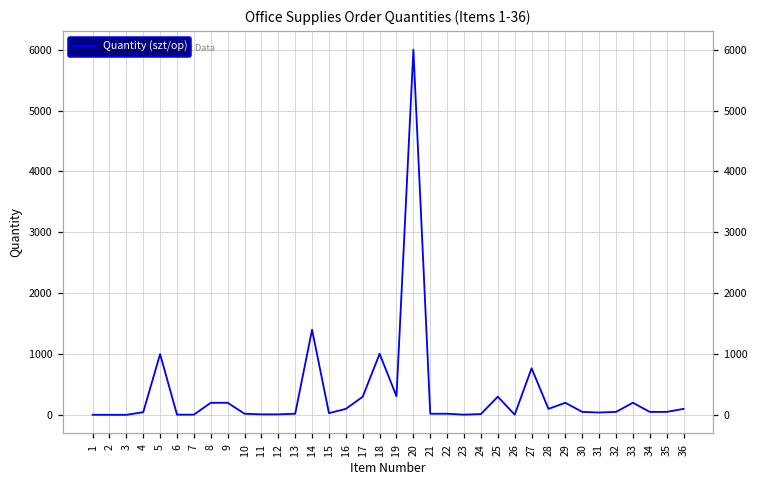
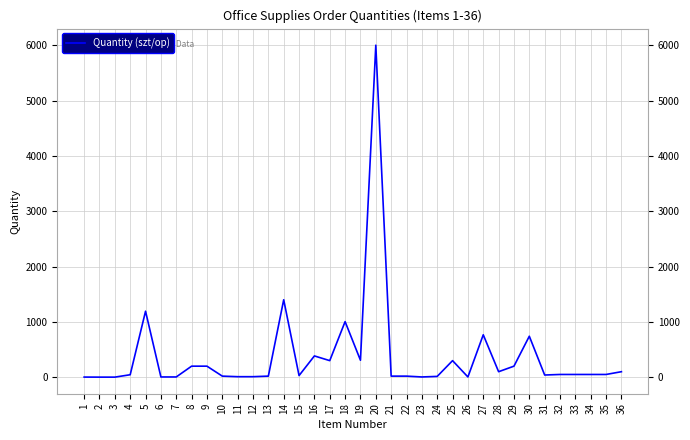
  {
    "1": 0,
    "2": 0,
    "3": 0,
    "4": 0,
-   "5": 1000,
+   "5": 1200,
    "6": 0,
    "7": 0,
    "8": 200,
    "9": 200,
    "10": 0,
    "11": 0,
    "12": 0,
    "13": 0,
    "14": 1400,
    "15": 0,
-   "16": 100,
+   "16": 400,
    "17": 300,
    "18": 1000,
    "19": 300,
    "20": 6000,
    "21": 0,
    "22": 0,
    "23": 0,
    "24": 0,
    "25": 300,
    "26": 0,
    "27": 800,
    "28": 100,
    "29": 200,
-   "30": 100,
+   "30": 700,
    "31": 0,
    "32": 100,
-   "33": 200,
+   "33": 100,
    "34": 100,
    "35": 100,
    "36": 100
  }
